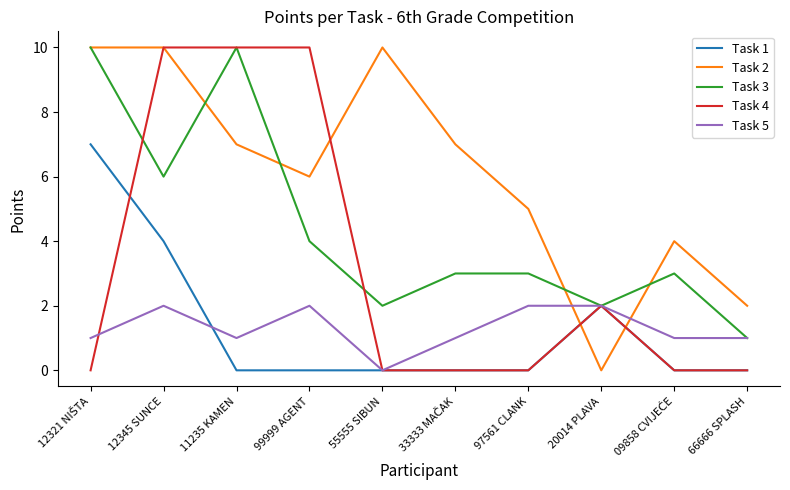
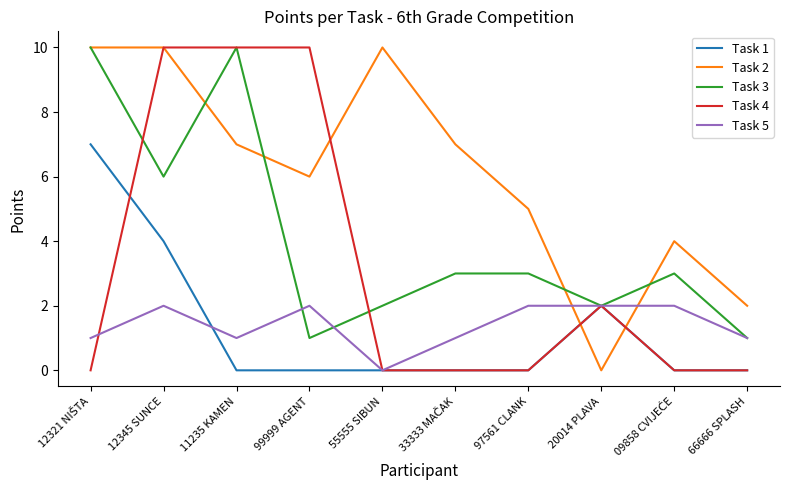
  {
    "Task 1": {
      "12321 NIŠTA": 7,
      "12345 SUNCE": 4,
      "11235 KAMEN": 0,
      "99999 AGENT": 0
    },
    "Task 2": {
      "11235 KAMEN": 7,
      "99999 AGENT": 6,
      "55555 SIBUN": 10,
      "33333 MAČAK": 7,
      "97561 CLANK": 5,
      "20014 PLAVA": 0,
      "09858 CVIJEĆE": 4,
      "66666 SPLASH": 2
    },
    "Task 3": {
      "12345 SUNCE": 6,
-     "99999 AGENT": 4,
+     "99999 AGENT": 1,
      "55555 SIBUN": 2,
      "33333 MAČAK": 3,
      "97561 CLANK": 3,
      "09858 CVIJEĆE": 3
    },
    "Task 4": {
      "12321 NIŠTA": 0,
      "99999 AGENT": 10
    },
    "Task 5": {
      "12321 NIŠTA": 1,
      "12345 SUNCE": 2,
      "11235 KAMEN": 1,
      "99999 AGENT": 2,
      "33333 MAČAK": 1,
      "97561 CLANK": 2,
-     "09858 CVIJEĆE": 1
+     "09858 CVIJEĆE": 2
    }
  }
